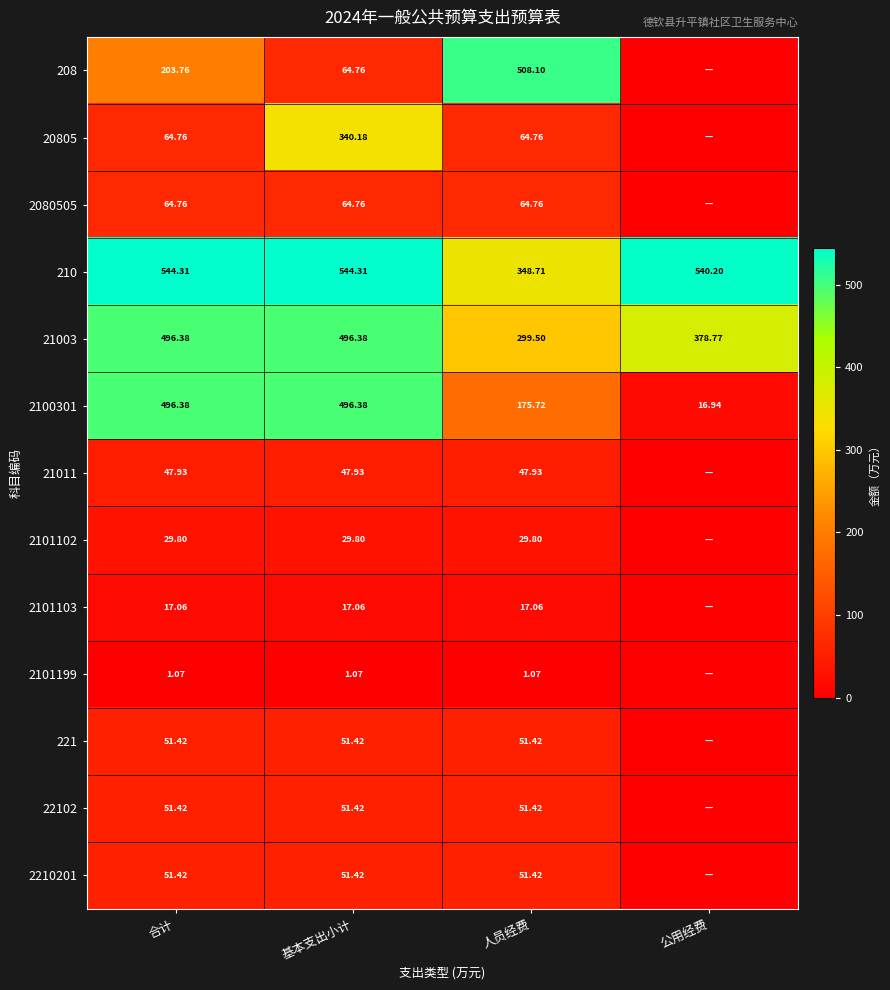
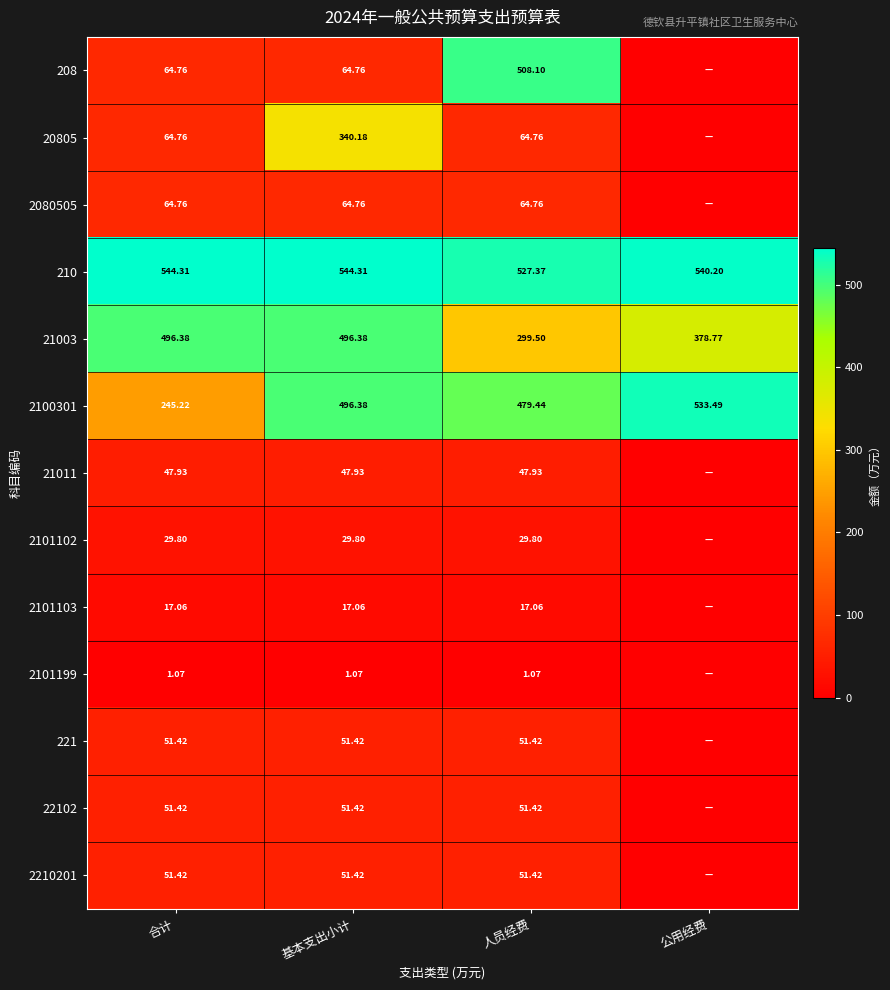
  {
    "208": {
-     "合计": 203.76,
+     "合计": 64.76,
      "基本支出小计": 64.76,
      "人员经费": 508.10
    },
    "20805": {
      "合计": 64.76,
      "基本支出小计": 340.18,
      "人员经费": 64.76
    },
    "2080505": {
      "合计": 64.76,
      "基本支出小计": 64.76,
      "人员经费": 64.76
    },
    "210": {
      "合计": 544.31,
      "基本支出小计": 544.31,
-     "人员经费": 348.71,
+     "人员经费": 527.37,
      "公用经费": 540.20
    },
    "21003": {
      "合计": 496.38,
      "基本支出小计": 496.38,
      "人员经费": 299.50,
      "公用经费": 378.77
    },
    "2100301": {
-     "合计": 496.38,
+     "合计": 245.22,
      "基本支出小计": 496.38,
-     "人员经费": 175.72,
-     "公用经费": 16.94
+     "人员经费": 479.44,
+     "公用经费": 533.49
    },
    "21011": {
      "合计": 47.93,
      "基本支出小计": 47.93,
      "人员经费": 47.93
    },
    "2101102": {
      "合计": 29.80,
      "基本支出小计": 29.80,
      "人员经费": 29.80
    },
    "2101103": {
      "合计": 17.06,
      "基本支出小计": 17.06,
      "人员经费": 17.06
    },
    "2101199": {
      "合计": 1.07,
      "基本支出小计": 1.07,
      "人员经费": 1.07
    },
    "221": {
      "合计": 51.42,
      "基本支出小计": 51.42,
      "人员经费": 51.42
    },
    "22102": {
      "合计": 51.42,
      "基本支出小计": 51.42,
      "人员经费": 51.42
    },
    "2210201": {
      "合计": 51.42,
      "基本支出小计": 51.42,
      "人员经费": 51.42
    }
  }
